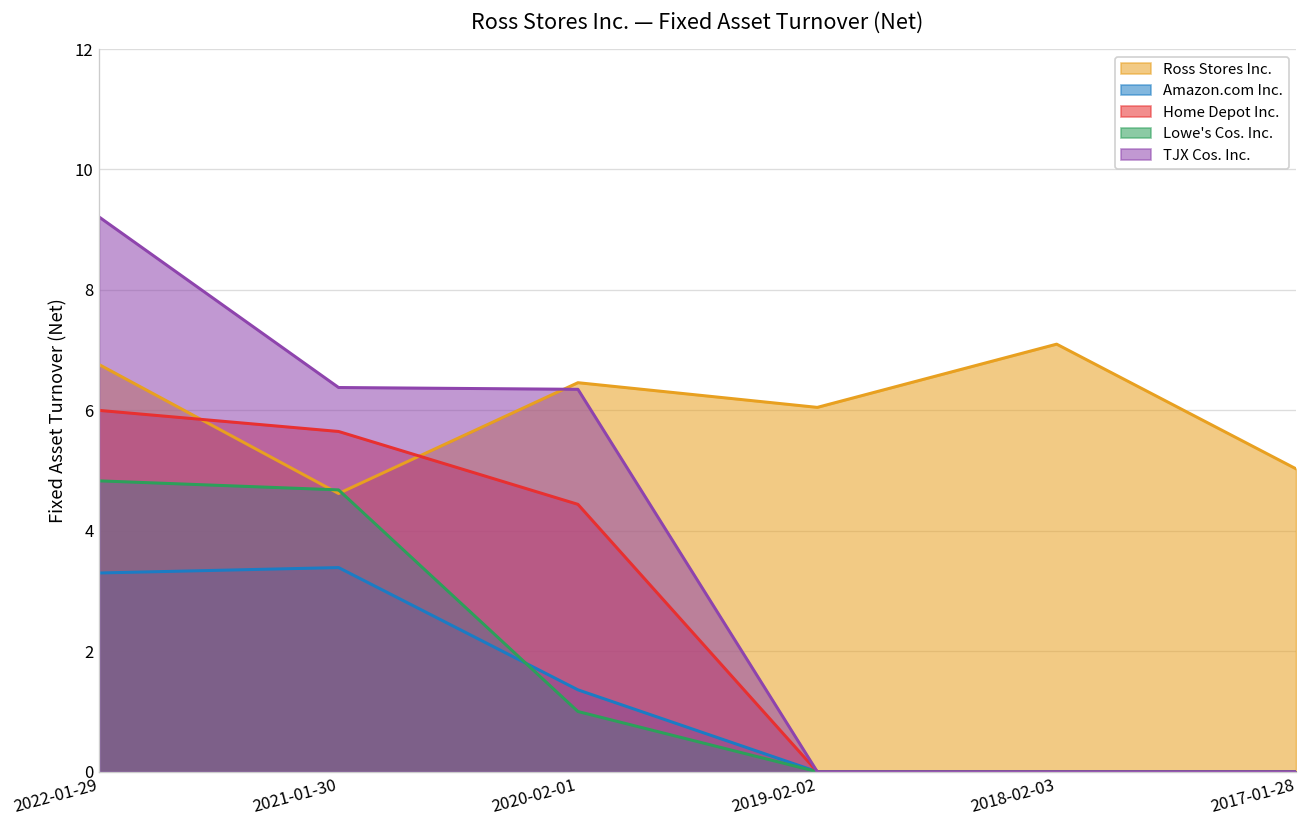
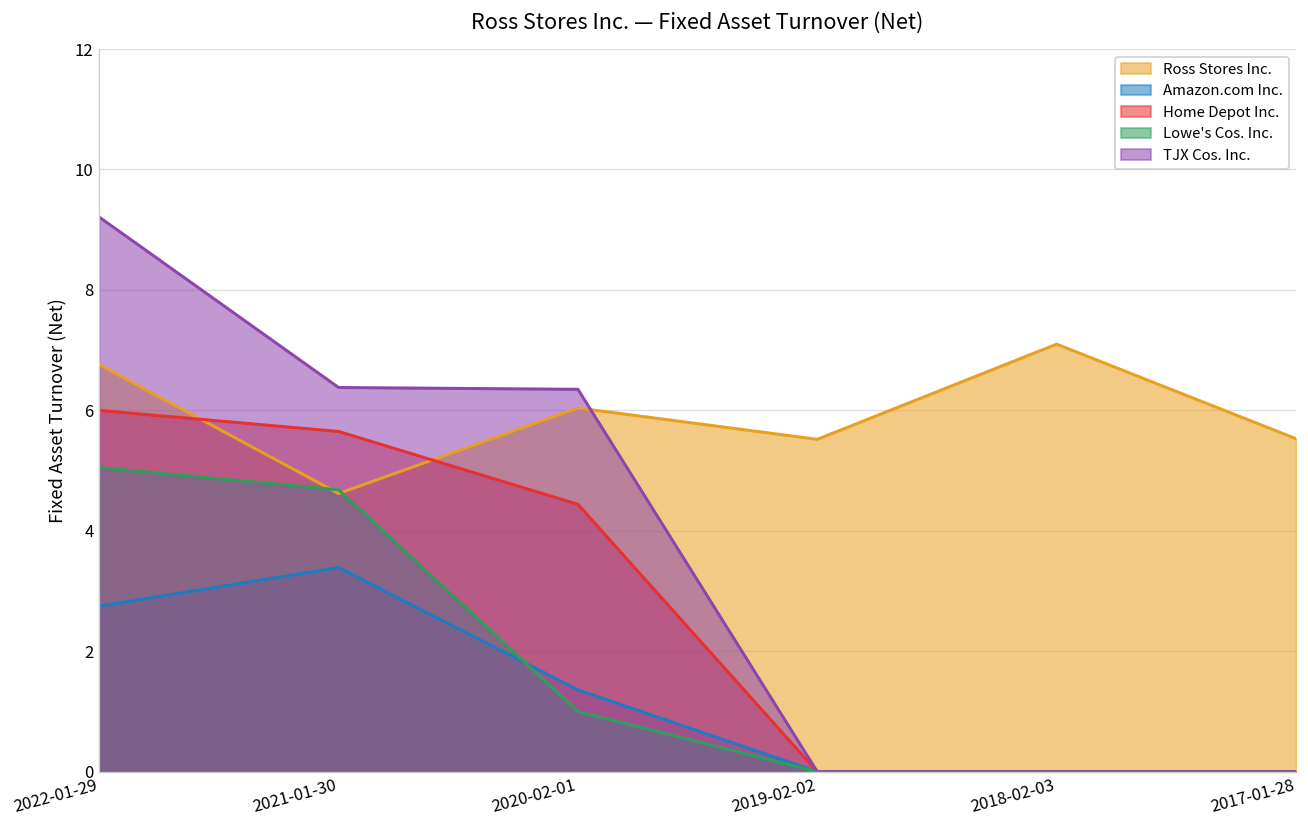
  {
    "Ross Stores Inc.": {
      "2022-01-29": 6.8,
      "2021-01-30": 4.6,
-     "2020-02-01": 6.5,
-     "2019-02-02": 6.1,
+     "2020-02-01": 6.0,
+     "2019-02-02": 5.5,
      "2018-02-03": 7.1,
-     "2017-01-28": 5.0
+     "2017-01-28": 5.5
    },
    "Amazon.com Inc.": {
-     "2022-01-29": 3.3,
+     "2022-01-29": 2.8,
      "2021-01-30": 3.4,
      "2020-02-01": 1.4
    },
    "Home Depot Inc.": {
      "2022-01-29": 6.0,
      "2021-01-30": 5.7,
      "2020-02-01": 4.4
    },
    "Lowe's Cos. Inc.": {
-     "2022-01-29": 4.8,
+     "2022-01-29": 5.1,
      "2021-01-30": 4.7,
      "2020-02-01": 1.0
    },
    "TJX Cos. Inc.": {
      "2022-01-29": 9.2,
      "2021-01-30": 6.4,
      "2020-02-01": 6.4
    }
  }
